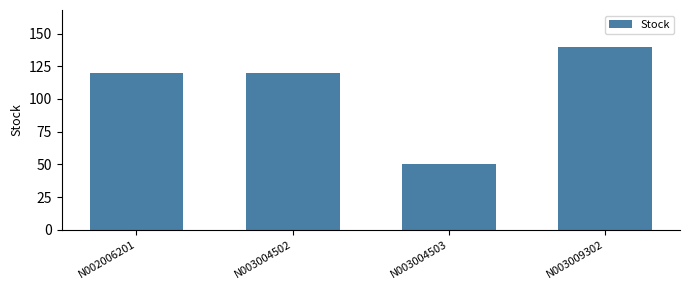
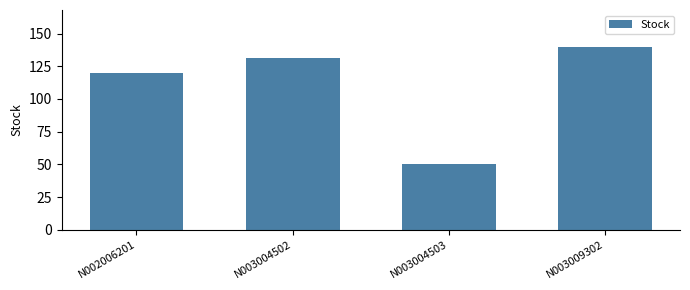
  {
    "N002006201": 120,
-   "N003004502": 120,
+   "N003004502": 131,
    "N003004503": 50,
    "N003009302": 140
  }
